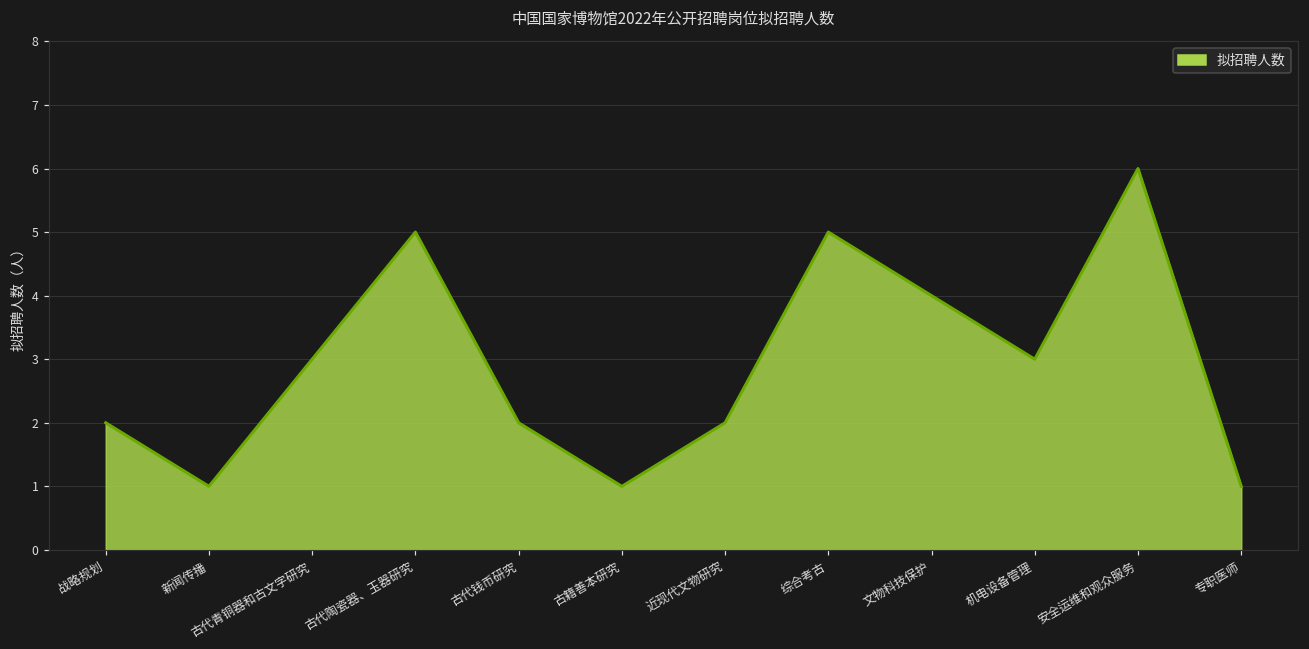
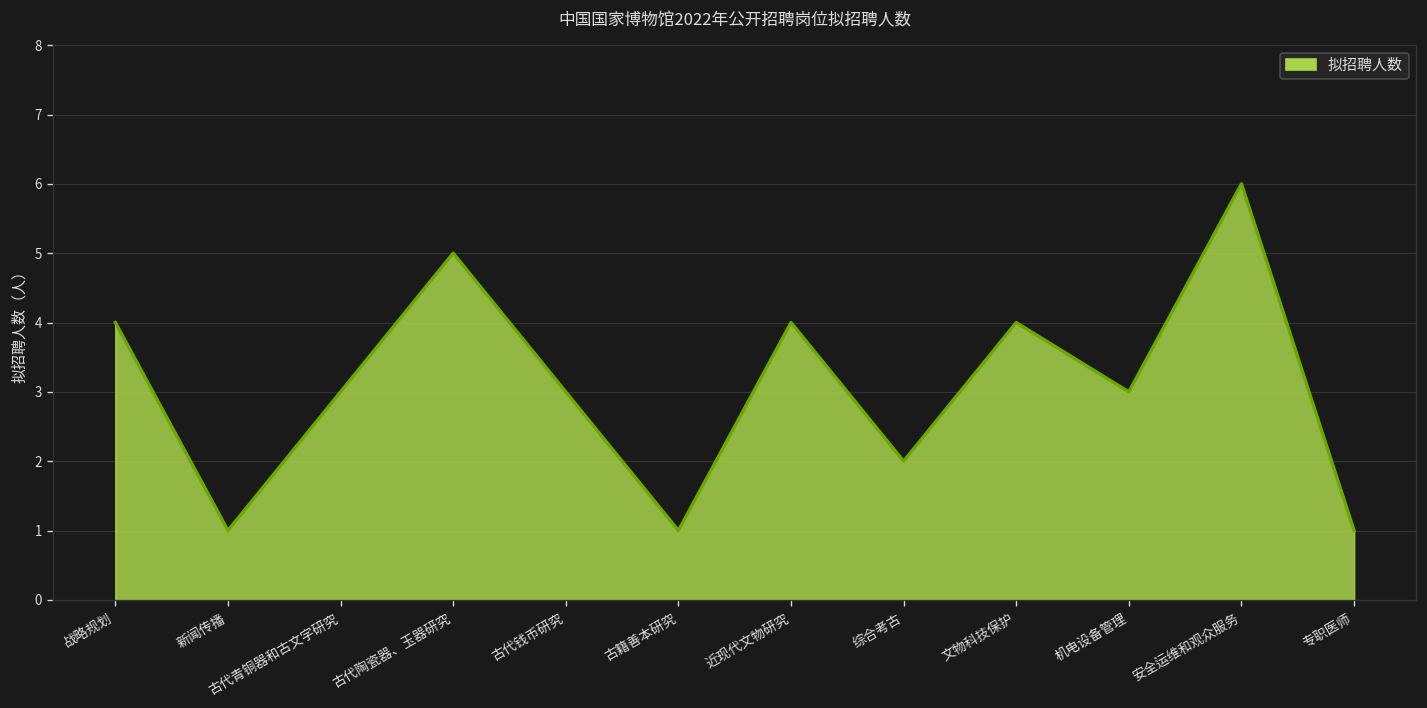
  {
-   "战略规划": 2,
+   "战略规划": 4,
    "新闻传播": 1,
    "古代青铜器和古文字研究": 3,
    "古代陶瓷器、玉器研究": 5,
-   "古代钱币研究": 2,
+   "古代钱币研究": 3,
    "古籍善本研究": 1,
-   "近现代文物研究": 2,
-   "综合考古": 5,
+   "近现代文物研究": 4,
+   "综合考古": 2,
    "文物科技保护": 4,
    "机电设备管理": 3,
    "安全运维和观众服务": 6,
    "专职医师": 1
  }
